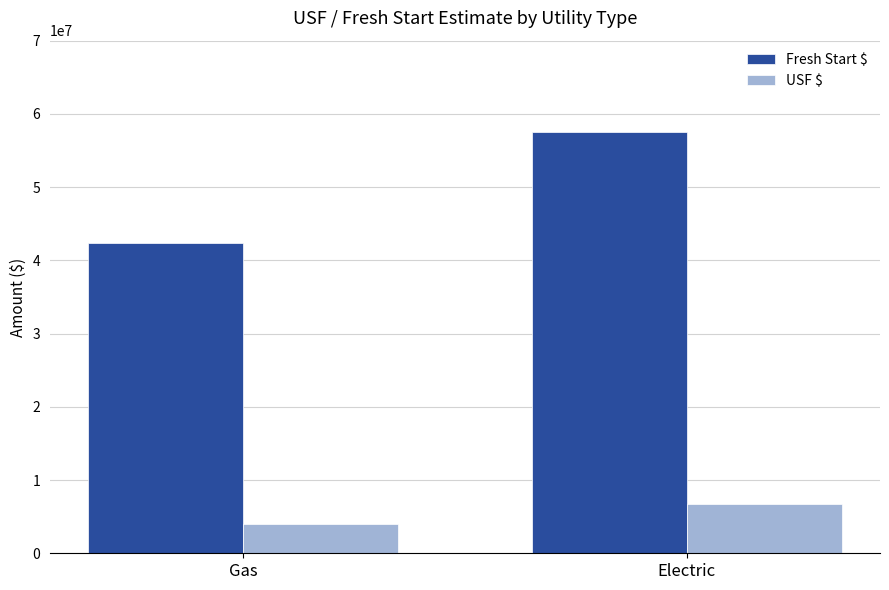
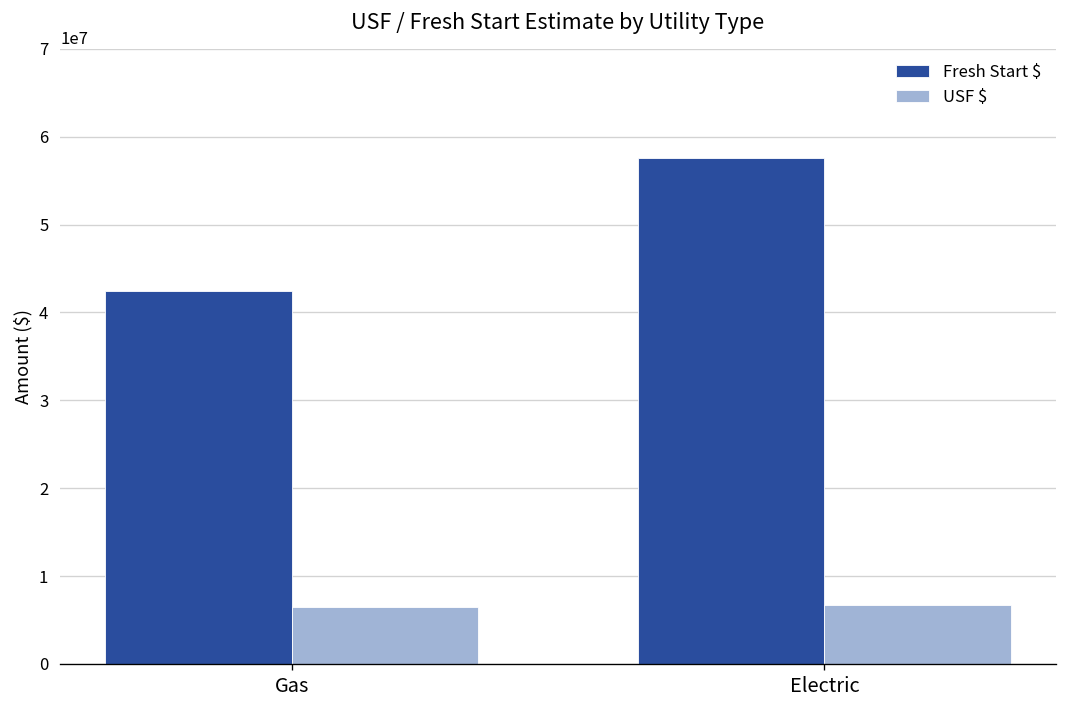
  {
    "Fresh Start $": {
      "Gas": 42000000,
      "Electric": 58000000
    },
    "USF $": {
-     "Gas": 4000000,
+     "Gas": 6000000,
      "Electric": 7000000
    }
  }
